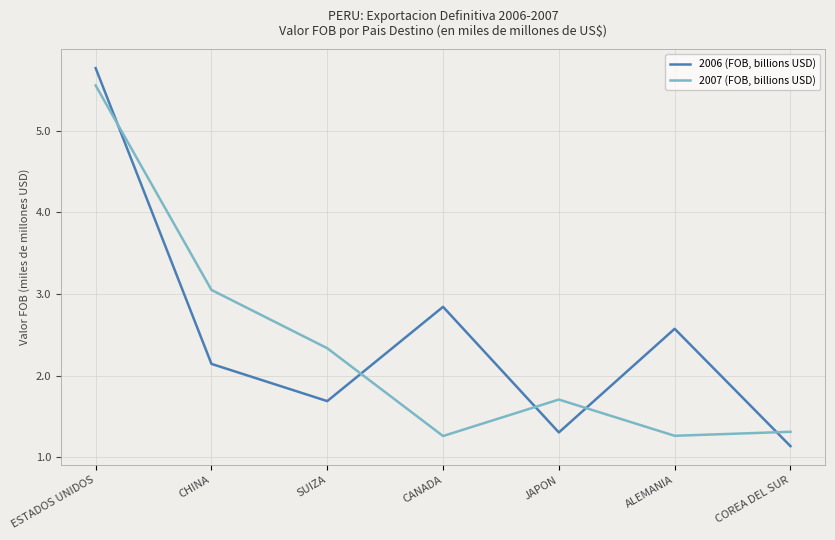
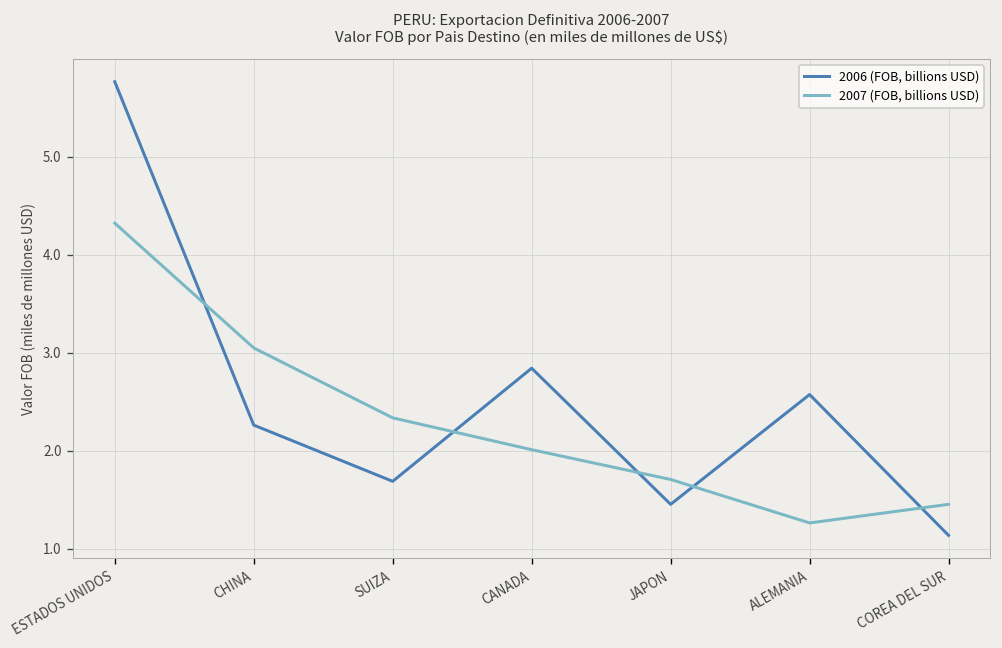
  {
    "2006 (FOB, billions USD)": {
      "ESTADOS UNIDOS": 5.8,
-     "CHINA": 2.1,
+     "CHINA": 2.3,
      "SUIZA": 1.7,
      "CANADA": 2.8,
-     "JAPON": 1.3,
+     "JAPON": 1.5,
      "ALEMANIA": 2.6,
      "COREA DEL SUR": 1.1
    },
    "2007 (FOB, billions USD)": {
-     "ESTADOS UNIDOS": 5.6,
+     "ESTADOS UNIDOS": 4.3,
      "CHINA": 3.1,
      "SUIZA": 2.3,
-     "CANADA": 1.3,
+     "CANADA": 2.0,
      "JAPON": 1.7,
      "ALEMANIA": 1.3,
-     "COREA DEL SUR": 1.3
+     "COREA DEL SUR": 1.5
    }
  }
